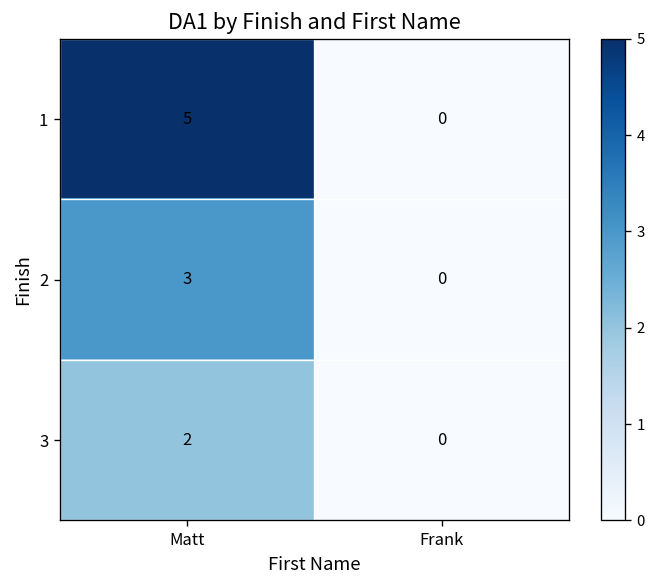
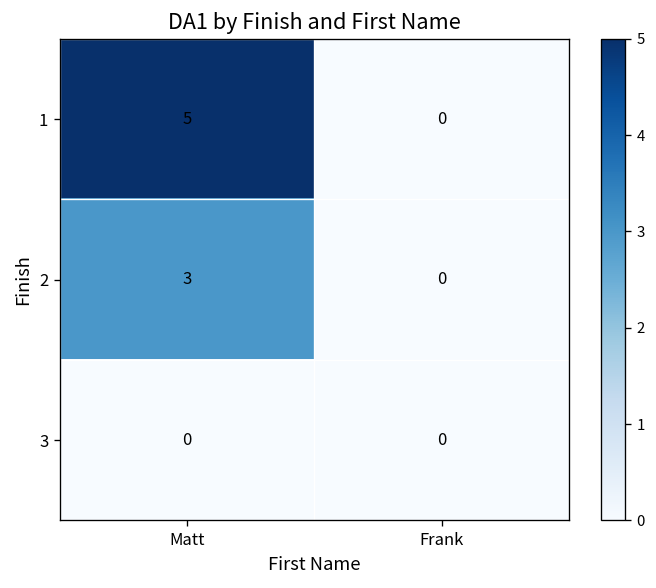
  {
    "1": {
      "Matt": 5,
      "Frank": 0
    },
    "2": {
      "Matt": 3,
      "Frank": 0
    },
    "3": {
-     "Matt": 2,
+     "Matt": 0,
      "Frank": 0
    }
  }
